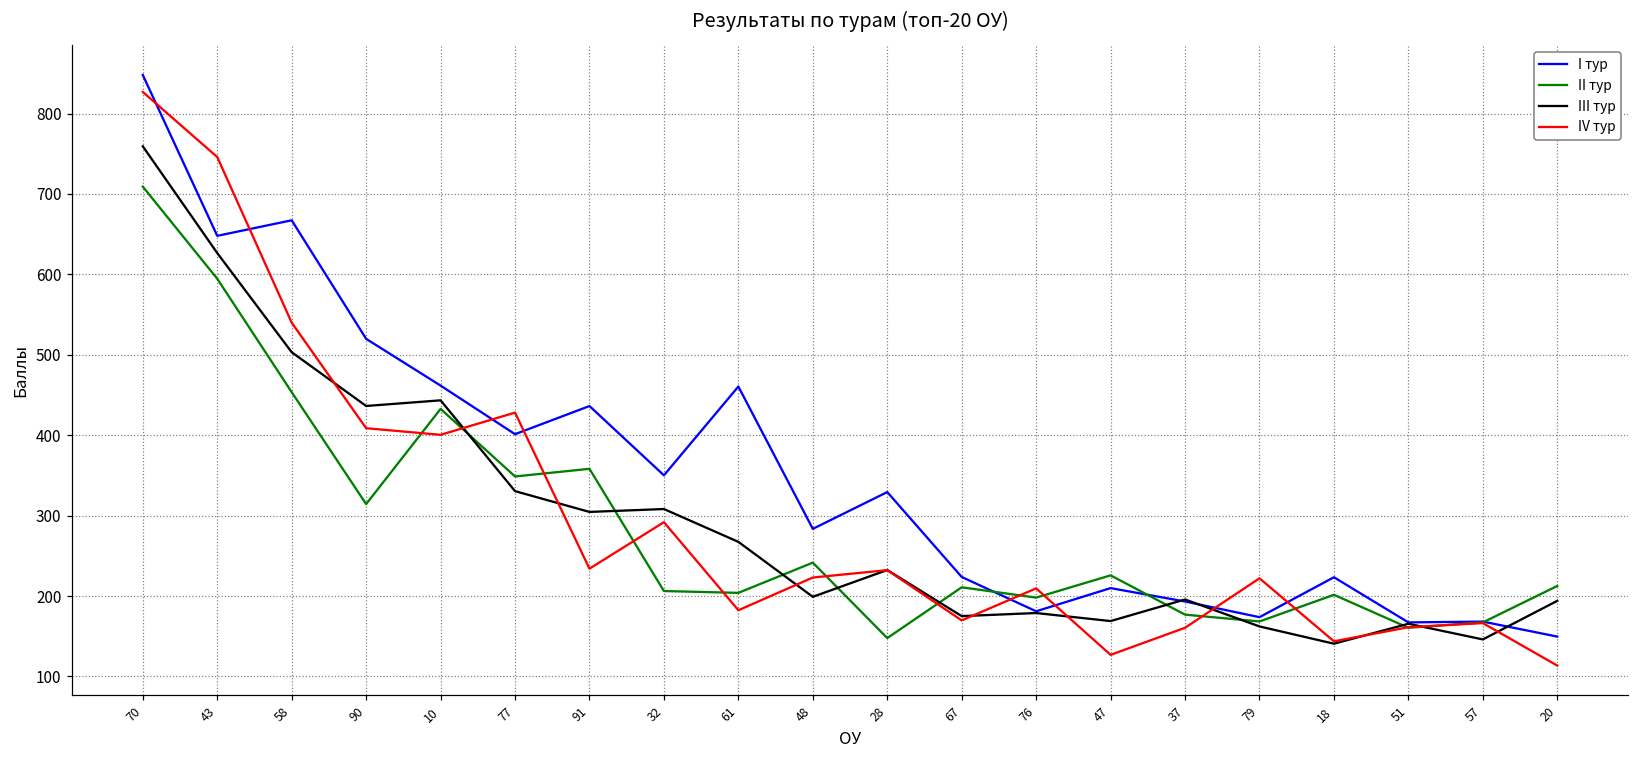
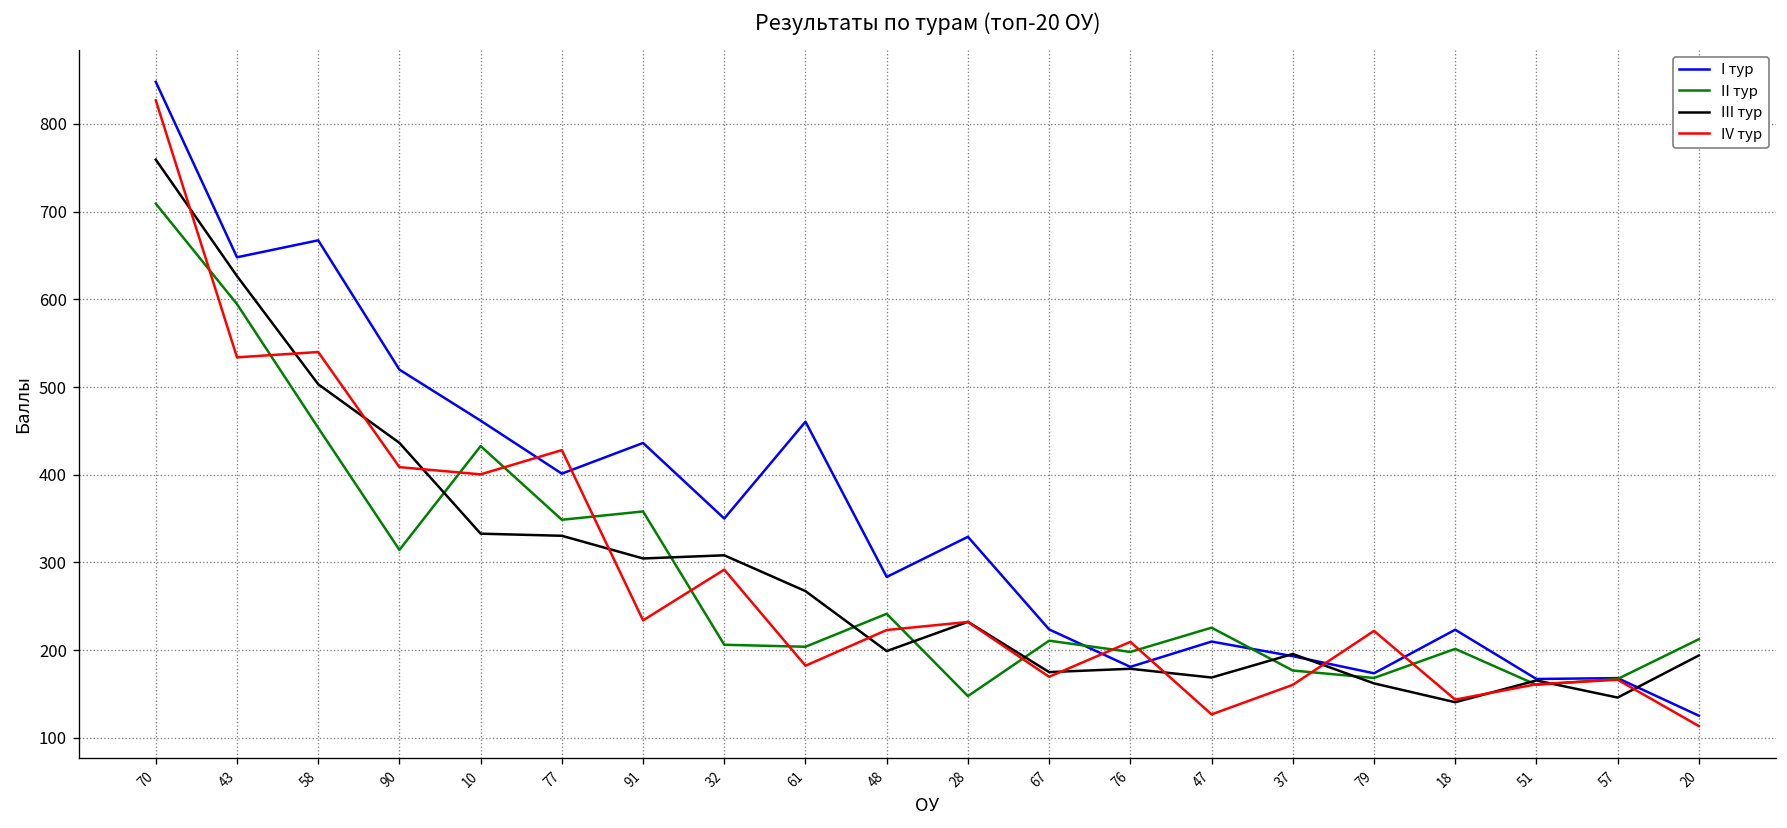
  {
    "I тур": {
      "70": 850,
      "43": 650,
      "58": 670,
      "90": 520,
      "10": 460,
      "77": 400,
      "91": 440,
      "32": 350,
      "61": 460,
      "48": 280,
      "28": 330,
      "67": 220,
      "47": 210,
      "79": 170,
      "18": 220,
-     "20": 150
+     "20": 130
    },
    "II тур": {
      "70": 710,
      "43": 590,
      "58": 450,
      "90": 310,
      "10": 430,
      "77": 350,
      "91": 360,
      "32": 210,
      "61": 200,
      "48": 240,
      "28": 150,
      "67": 210,
      "76": 200,
      "47": 230,
      "37": 180,
      "79": 170,
      "18": 200,
      "20": 210
    },
    "III тур": {
      "70": 760,
      "43": 630,
      "58": 500,
      "90": 440,
-     "10": 440,
+     "10": 330,
      "77": 330,
      "91": 300,
      "32": 310,
      "61": 270,
      "48": 200,
      "67": 180,
      "47": 170,
      "79": 160,
      "57": 150,
      "20": 190
    },
    "IV тур": {
      "70": 830,
-     "43": 750,
+     "43": 530,
      "58": 540,
      "90": 410,
      "10": 400,
      "77": 430,
      "91": 230,
      "32": 290,
      "61": 180,
      "48": 220,
      "67": 170,
      "76": 210,
      "47": 130,
      "37": 160,
      "79": 220,
      "20": 110
    }
  }
